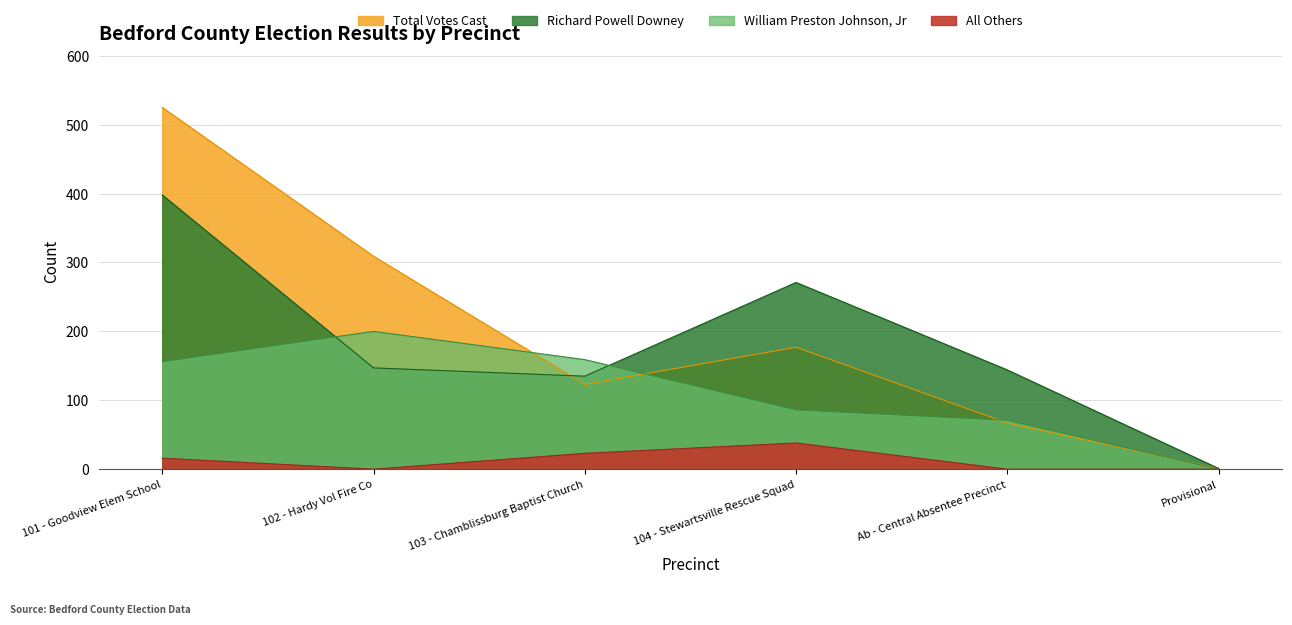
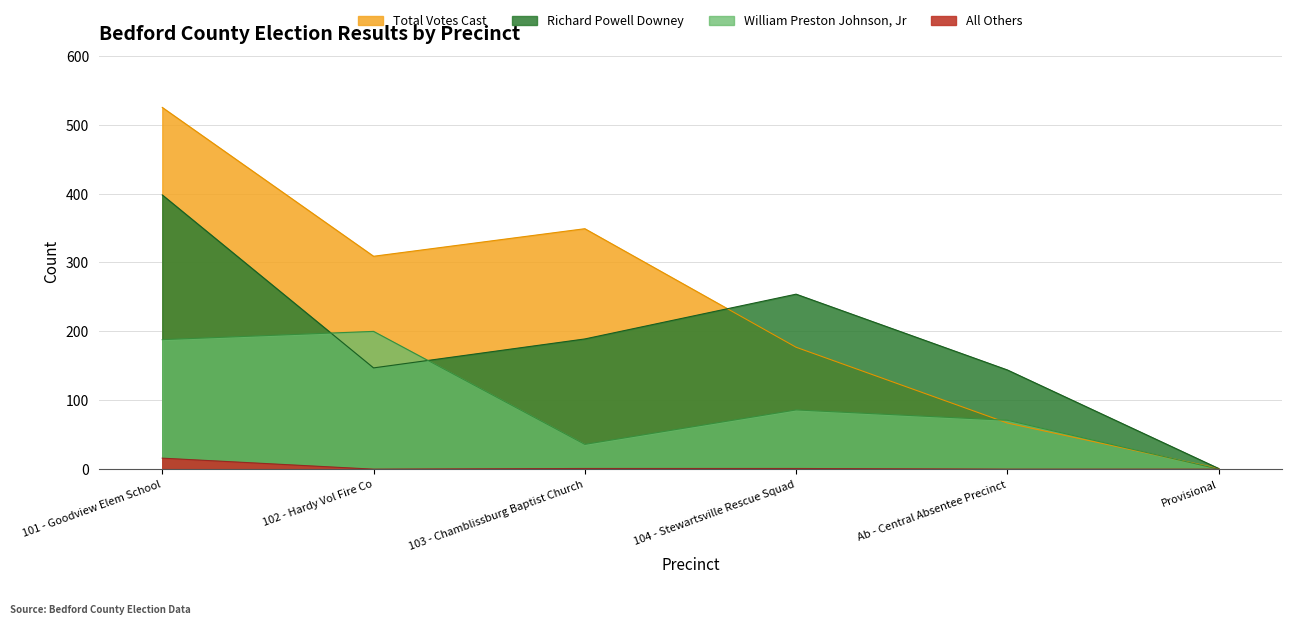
  {
    "Total Votes Cast": {
      "101 - Goodview Elem School": 530,
      "102 - Hardy Vol Fire Co": 310,
-     "103 - Chamblissburg Baptist Church": 120,
+     "103 - Chamblissburg Baptist Church": 350,
      "104 - Stewartsville Rescue Squad": 180,
      "Ab - Central Absentee Precinct": 70
    },
    "Richard Powell Downey": {
      "101 - Goodview Elem School": 400,
      "102 - Hardy Vol Fire Co": 150,
-     "103 - Chamblissburg Baptist Church": 140,
-     "104 - Stewartsville Rescue Squad": 270,
+     "103 - Chamblissburg Baptist Church": 190,
+     "104 - Stewartsville Rescue Squad": 250,
      "Ab - Central Absentee Precinct": 140
    },
    "William Preston Johnson, Jr": {
-     "101 - Goodview Elem School": 160,
+     "101 - Goodview Elem School": 190,
      "102 - Hardy Vol Fire Co": 200,
-     "103 - Chamblissburg Baptist Church": 160,
+     "103 - Chamblissburg Baptist Church": 40,
      "104 - Stewartsville Rescue Squad": 90,
      "Ab - Central Absentee Precinct": 70
    },
    "All Others": {
      "101 - Goodview Elem School": 20,
      "102 - Hardy Vol Fire Co": 0,
-     "103 - Chamblissburg Baptist Church": 20,
-     "104 - Stewartsville Rescue Squad": 40,
+     "103 - Chamblissburg Baptist Church": 0,
+     "104 - Stewartsville Rescue Squad": 0,
      "Ab - Central Absentee Precinct": 0
    }
  }
